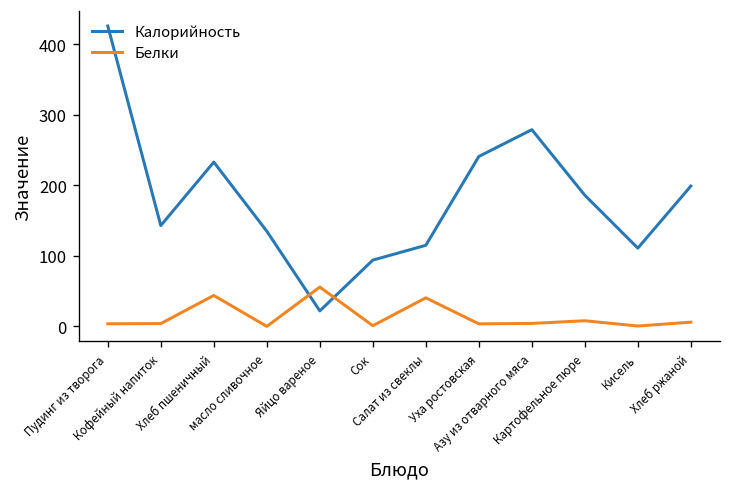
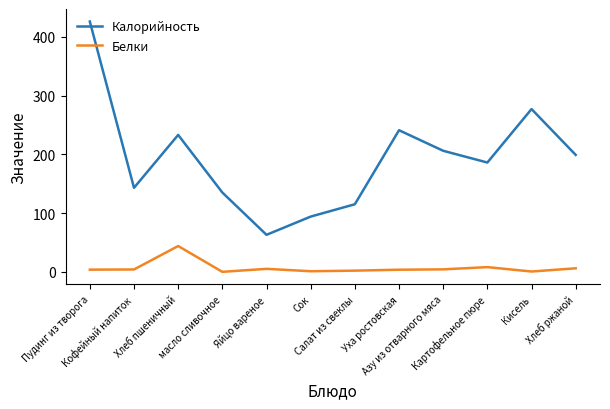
  {
    "Калорийность": {
      "Пудинг из творога": 430,
      "Кофейный напиток": 140,
      "Хлеб пшеничный": 230,
      "масло сливочное": 140,
-     "Яйцо вареное": 20,
+     "Яйцо вареное": 60,
      "Сок": 90,
      "Салат из свеклы": 120,
      "Уха ростовская": 240,
-     "Азу из отварного мяса": 280,
+     "Азу из отварного мяса": 210,
      "Картофельное пюре": 190,
-     "Кисель": 110,
+     "Кисель": 280,
      "Хлеб ржаной": 200
    },
    "Белки": {
      "Пудинг из творога": 0,
      "Кофейный напиток": 0,
      "Хлеб пшеничный": 40,
      "масло сливочное": 0,
-     "Яйцо вареное": 60,
+     "Яйцо вареное": 10,
      "Сок": 0,
-     "Салат из свеклы": 40,
+     "Салат из свеклы": 0,
      "Уха ростовская": 0,
      "Азу из отварного мяса": 0,
      "Картофельное пюре": 10,
      "Кисель": 0,
      "Хлеб ржаной": 10
    }
  }
